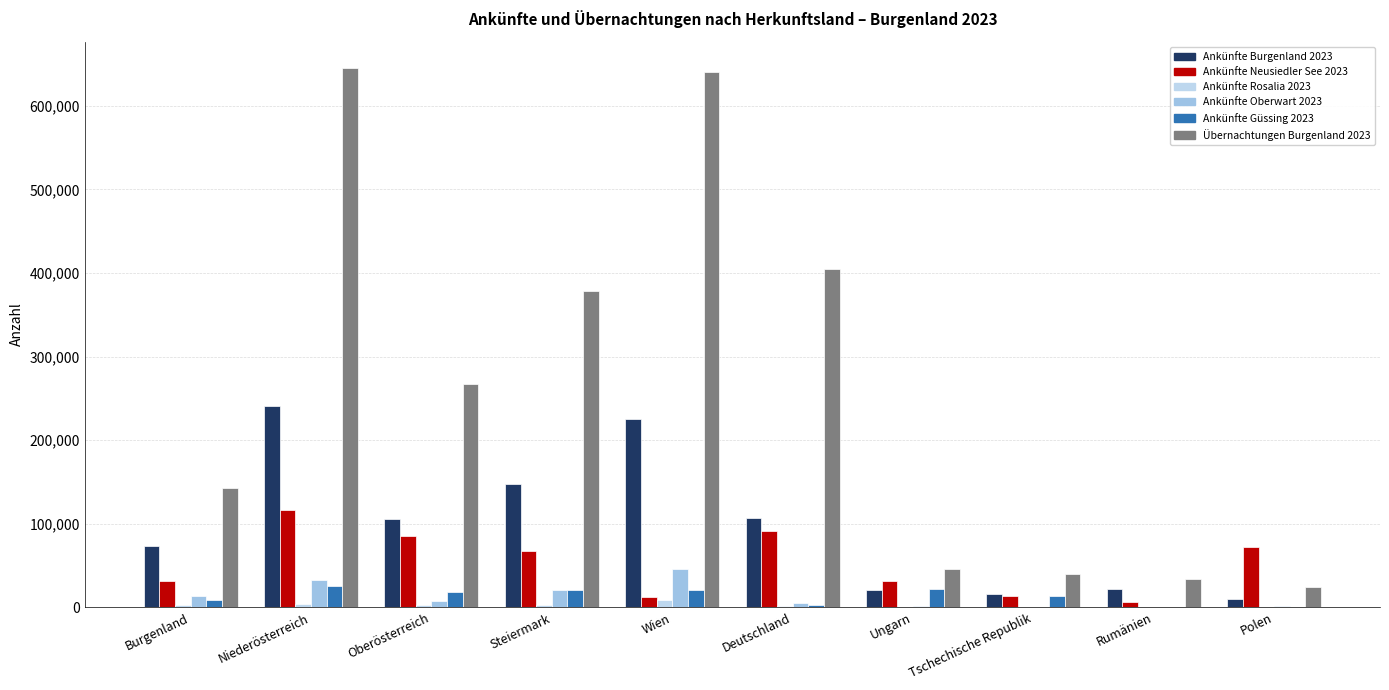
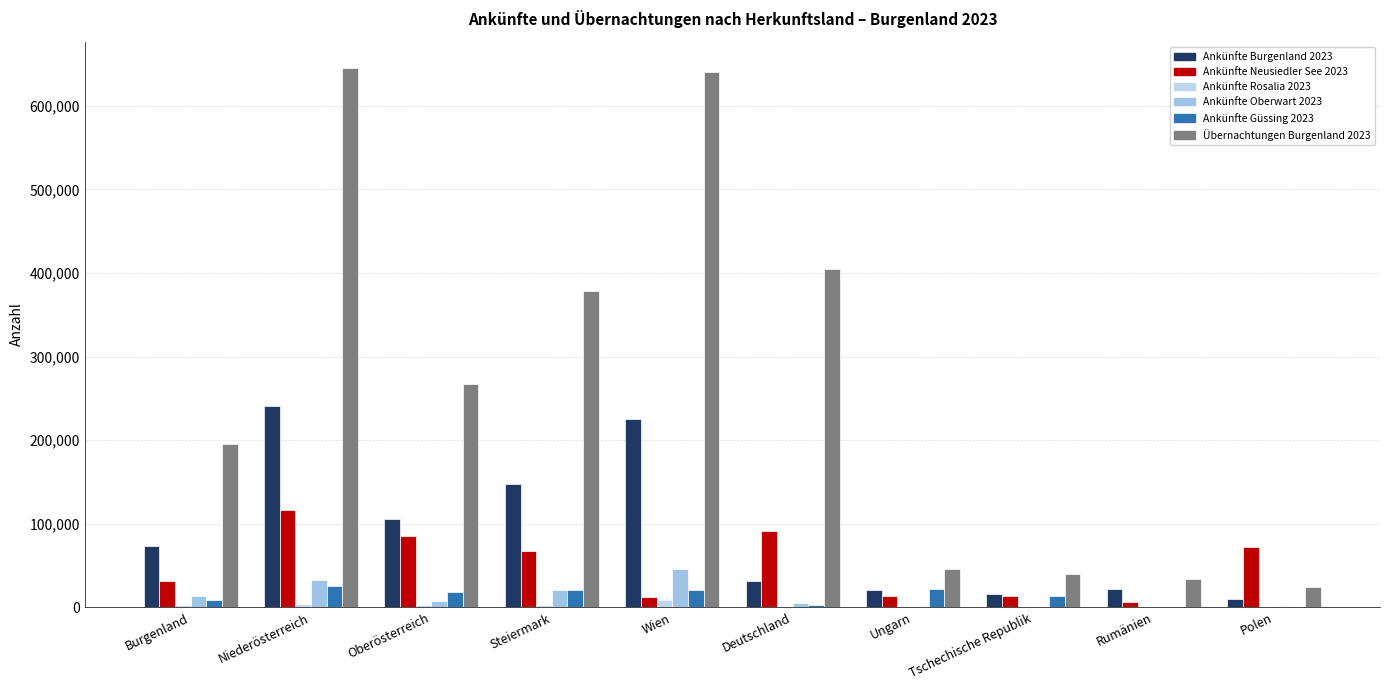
  {
    "Ankünfte Burgenland 2023": {
      "Burgenland": "70,000",
      "Niederösterreich": "240,000",
      "Oberösterreich": "110,000",
      "Steiermark": "150,000",
      "Wien": "230,000",
-     "Deutschland": "110,000",
+     "Deutschland": "30,000",
      "Ungarn": "20,000",
      "Tschechische Republik": "20,000",
      "Rumänien": "20,000",
      "Polen": "10,000"
    },
    "Ankünfte Neusiedler See 2023": {
      "Burgenland": "30,000",
      "Niederösterreich": "120,000",
      "Oberösterreich": "80,000",
      "Steiermark": "70,000",
      "Wien": "10,000",
      "Deutschland": "90,000",
-     "Ungarn": "30,000",
+     "Ungarn": "10,000",
      "Tschechische Republik": "10,000",
      "Rumänien": "10,000",
      "Polen": "70,000"
    },
    "Ankünfte Güssing 2023": {
      "Burgenland": "10,000",
      "Niederösterreich": "30,000",
      "Oberösterreich": "20,000",
      "Steiermark": "20,000",
      "Wien": "20,000",
      "Ungarn": "20,000",
      "Tschechische Republik": "10,000"
    },
    "Übernachtungen Burgenland 2023": {
-     "Burgenland": "140,000",
+     "Burgenland": "200,000",
      "Niederösterreich": "640,000",
      "Oberösterreich": "270,000",
      "Steiermark": "380,000",
      "Wien": "640,000",
      "Deutschland": "400,000",
      "Ungarn": "50,000",
      "Tschechische Republik": "40,000",
      "Rumänien": "30,000",
      "Polen": "20,000"
    }
  }
